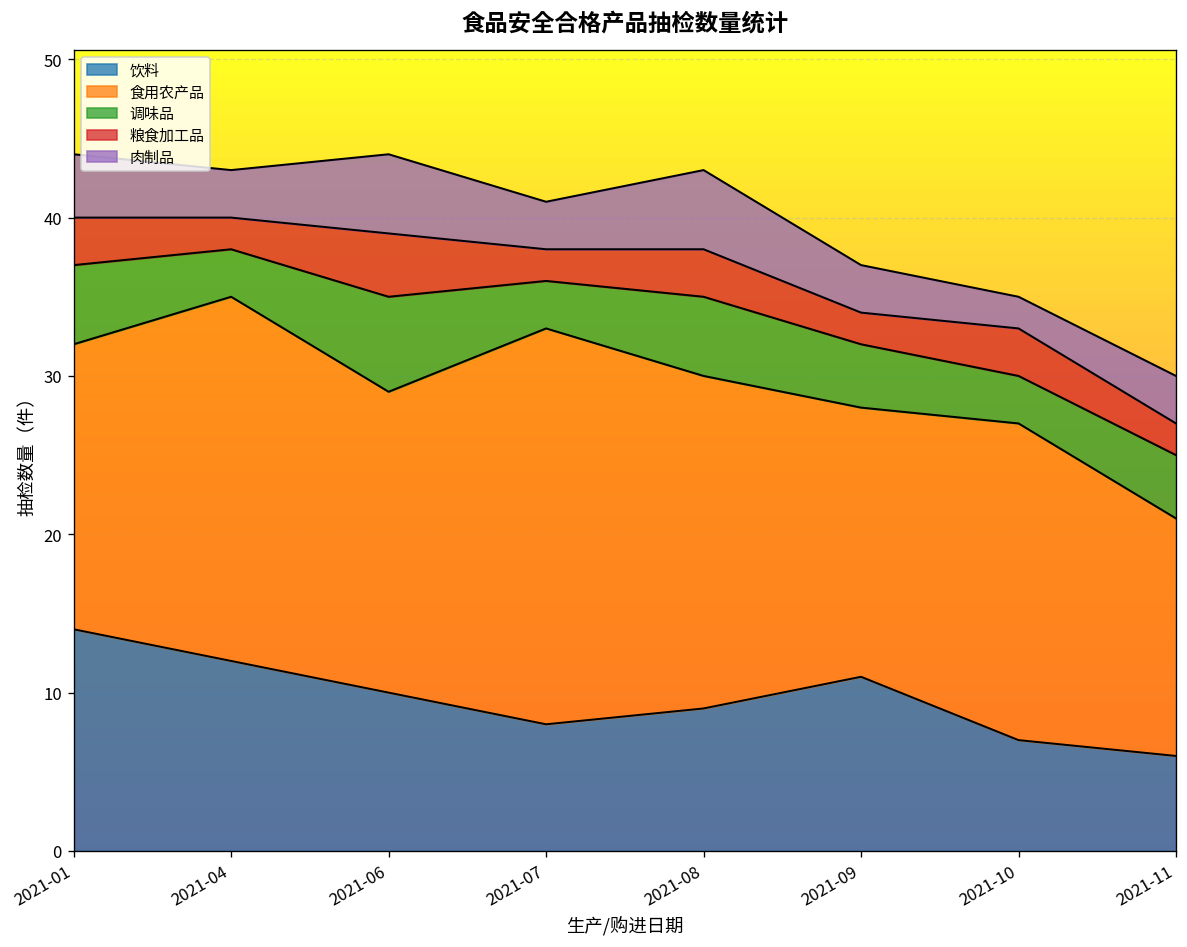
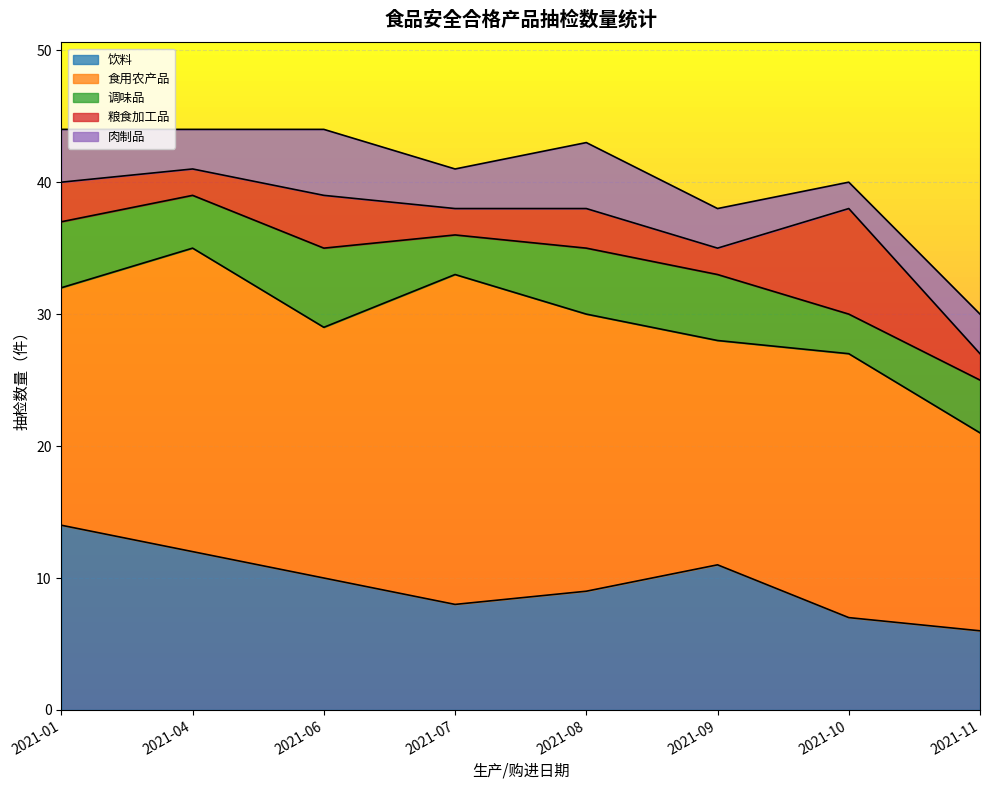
  {
    "饮料": {
      "2021-01": 14,
      "2021-04": 12,
      "2021-06": 10,
      "2021-07": 8,
      "2021-08": 9,
      "2021-09": 11,
      "2021-10": 7,
      "2021-11": 6
    },
    "食用农产品": {
      "2021-01": 18,
      "2021-04": 23,
      "2021-06": 19,
      "2021-07": 25,
      "2021-08": 21,
      "2021-09": 17,
      "2021-10": 20,
      "2021-11": 15
    },
    "调味品": {
      "2021-01": 5,
-     "2021-04": 3,
+     "2021-04": 4,
      "2021-06": 6,
      "2021-07": 3,
      "2021-08": 5,
-     "2021-09": 4,
+     "2021-09": 5,
      "2021-10": 3,
      "2021-11": 4
    },
    "粮食加工品": {
      "2021-01": 3,
      "2021-04": 2,
      "2021-06": 4,
      "2021-07": 2,
      "2021-08": 3,
      "2021-09": 2,
-     "2021-10": 3,
+     "2021-10": 8,
      "2021-11": 2
    },
    "肉制品": {
      "2021-01": 4,
      "2021-04": 3,
      "2021-06": 5,
      "2021-07": 3,
      "2021-08": 5,
      "2021-09": 3,
      "2021-10": 2,
      "2021-11": 3
    }
  }
